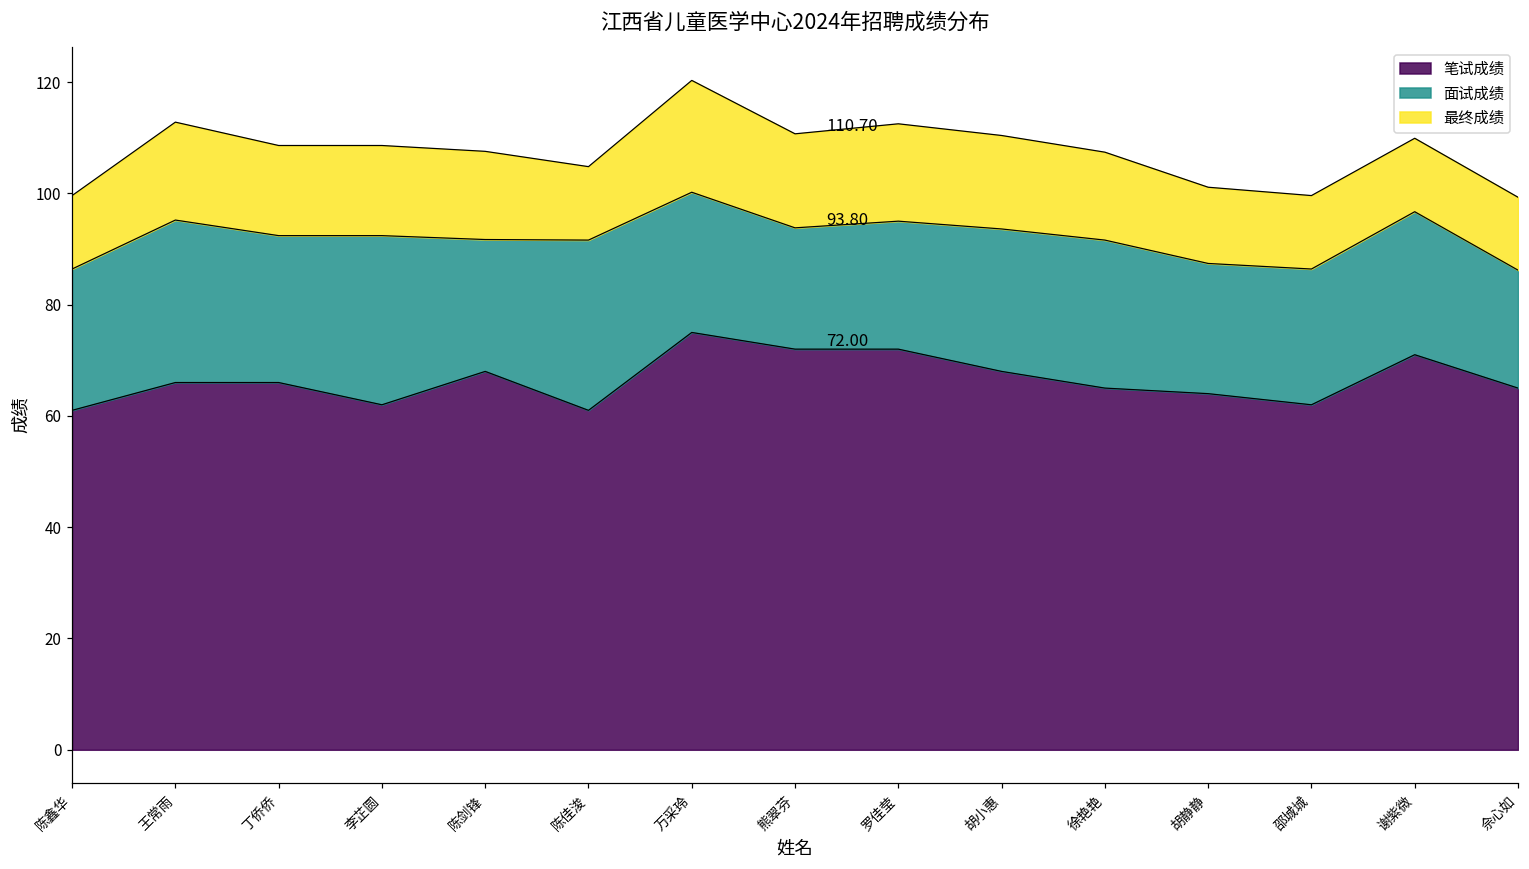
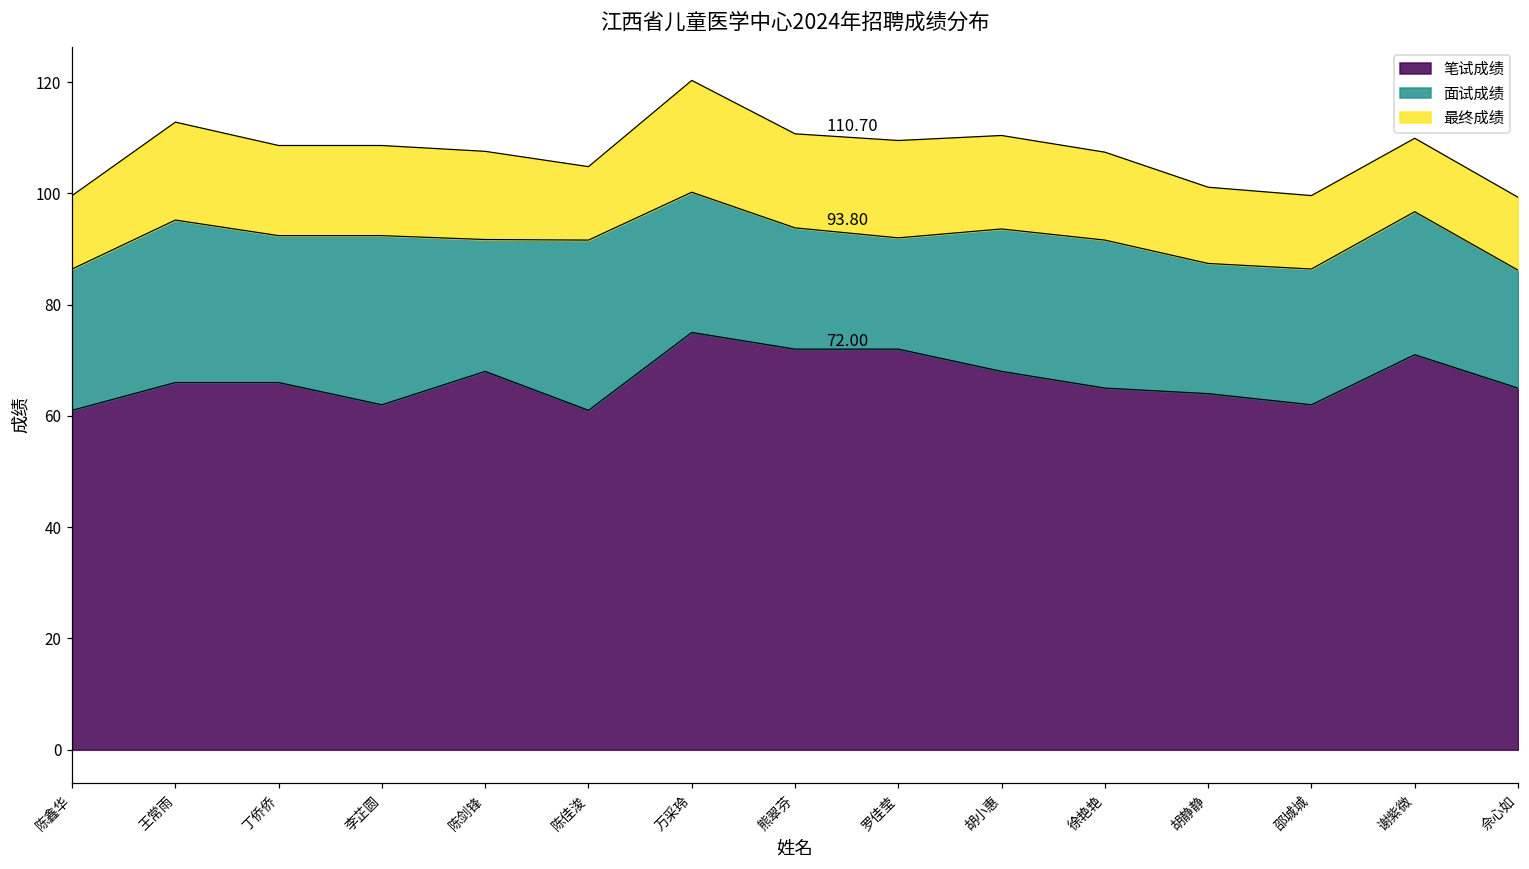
  {
    "笔试成绩": {
      "陈鑫华": 61,
      "王常雨": 66,
      "丁侨侨": 66,
      "李芷圆": 62,
      "陈剑锋": 68,
      "陈佳浚": 61,
      "万采玲": 75,
      "熊翠芬": 72,
      "罗佳莹": 72,
      "胡小惠": 68,
      "徐艳艳": 65,
      "胡静静": 64,
      "邵城城": 62,
      "谢紫微": 71,
      "佘心如": 65
    },
    "面试成绩": {
      "陈鑫华": 25,
      "王常雨": 29,
      "丁侨侨": 26,
      "李芷圆": 30,
      "陈剑锋": 24,
      "陈佳浚": 31,
      "万采玲": 25,
      "熊翠芬": 22,
-     "罗佳莹": 23,
+     "罗佳莹": 20,
      "胡小惠": 26,
      "徐艳艳": 27,
      "胡静静": 23,
      "邵城城": 24,
      "谢紫微": 26,
      "佘心如": 21
    },
    "最终成绩": {
      "陈鑫华": 13,
      "王常雨": 18,
      "丁侨侨": 16,
      "李芷圆": 16,
      "陈剑锋": 16,
      "陈佳浚": 13,
      "万采玲": 20,
      "熊翠芬": 17,
      "胡小惠": 17,
      "徐艳艳": 16,
      "胡静静": 14,
      "邵城城": 13,
      "谢紫微": 13,
      "佘心如": 13
    }
  }
